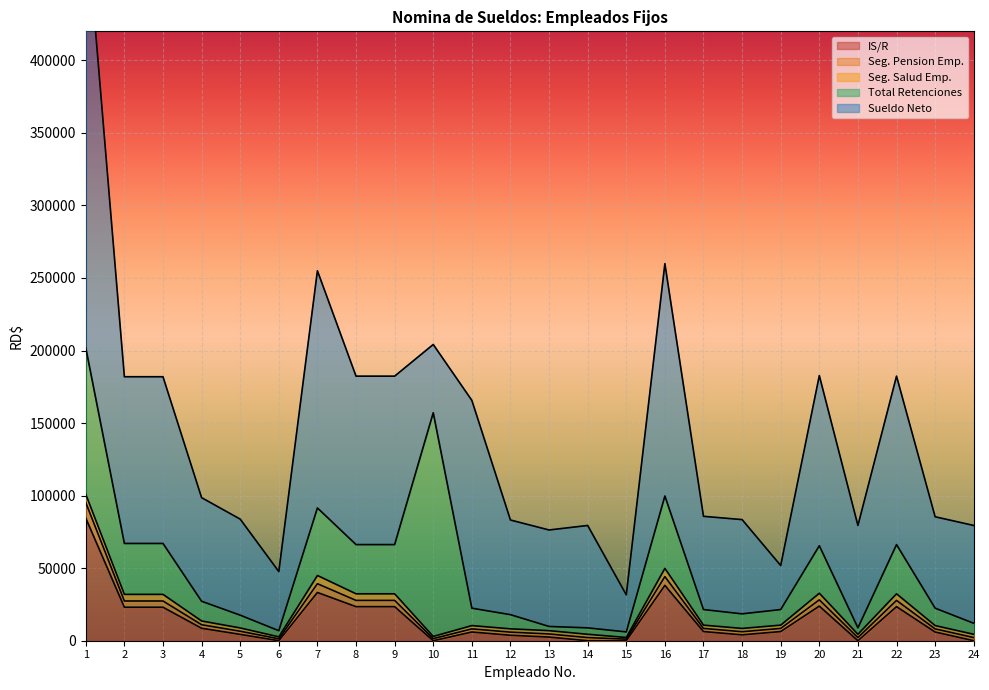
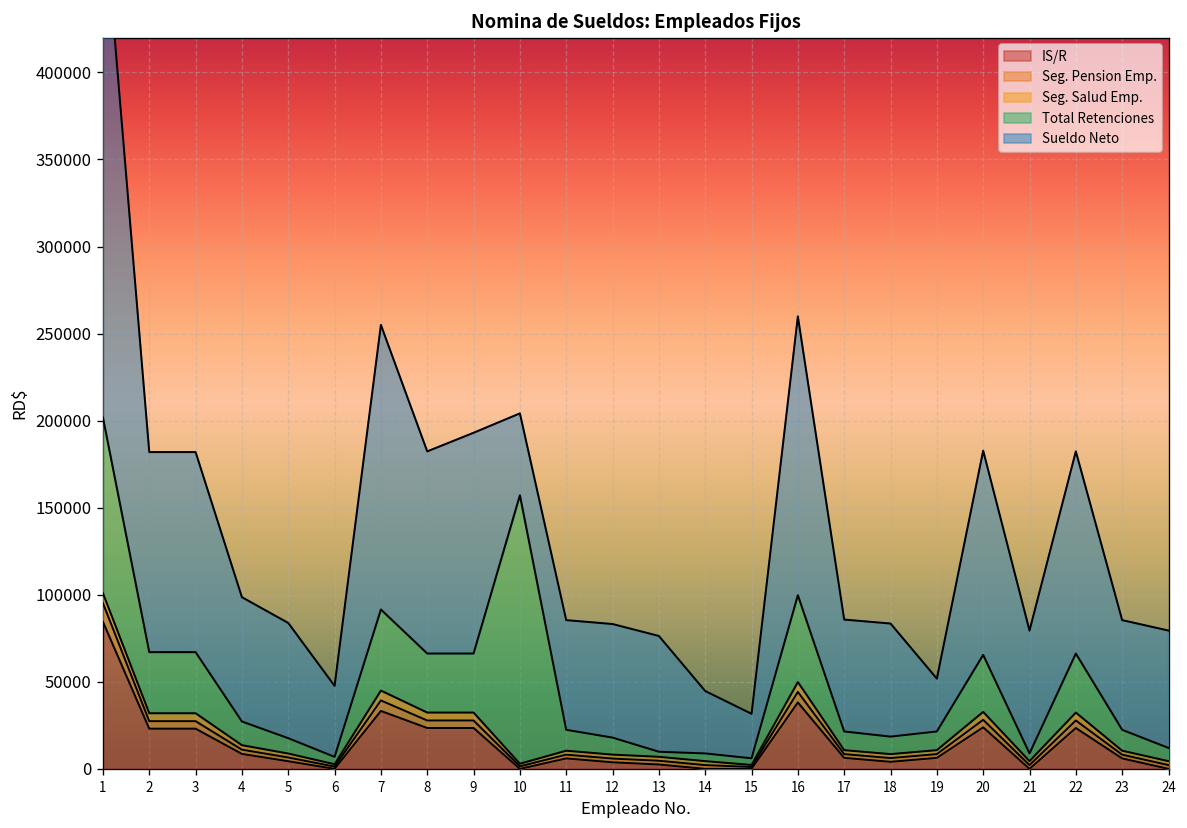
  {
    "Total Retenciones": {
      "1": 101000,
      "2": 35000,
      "3": 35000,
      "4": 14000,
      "5": 9000,
      "6": 4000,
      "7": 47000,
      "8": 34000,
      "9": 34000,
      "10": 154000,
      "11": 12000,
      "12": 10000,
      "13": 3000,
      "14": 4000,
      "15": 4000,
      "16": 50000,
      "17": 11000,
      "18": 10000,
      "19": 11000,
      "20": 33000,
      "21": 4000,
      "22": 34000,
      "23": 12000,
      "24": 8000
    },
    "Sueldo Neto": {
      "2": 115000,
      "3": 115000,
      "4": 71000,
      "5": 66000,
      "6": 41000,
      "7": 163000,
      "8": 116000,
-     "9": 116000,
+     "9": 127000,
      "10": 47000,
-     "11": 143000,
+     "11": 63000,
      "12": 65000,
      "13": 66000,
-     "14": 71000,
+     "14": 36000,
      "15": 26000,
      "16": 160000,
      "17": 64000,
      "18": 65000,
      "19": 30000,
      "20": 117000,
      "21": 71000,
      "22": 116000,
      "23": 63000,
      "24": 67000
    }
  }
